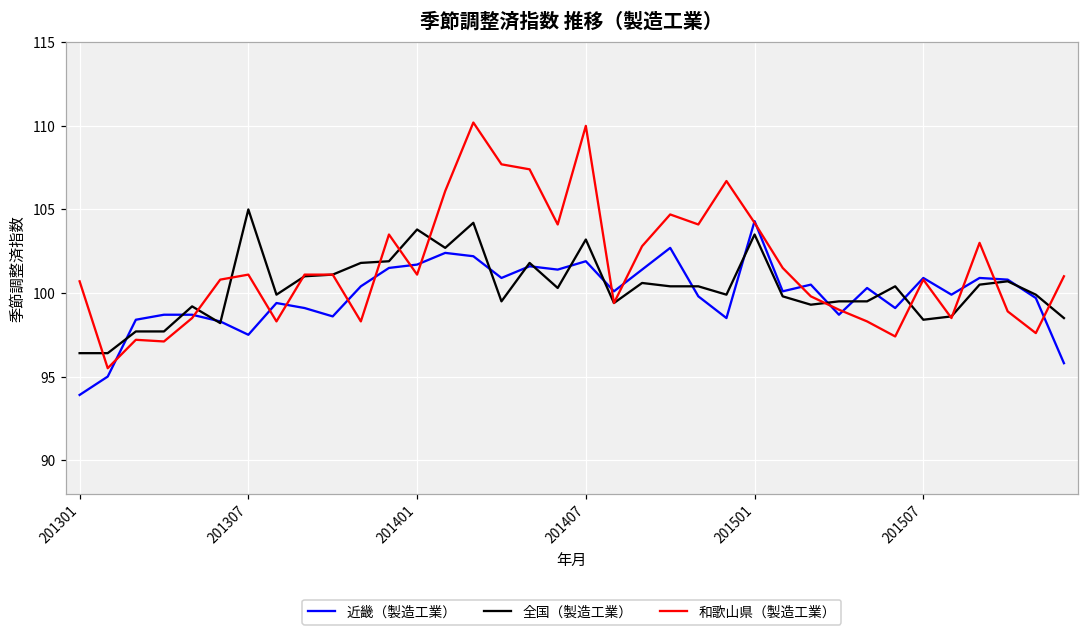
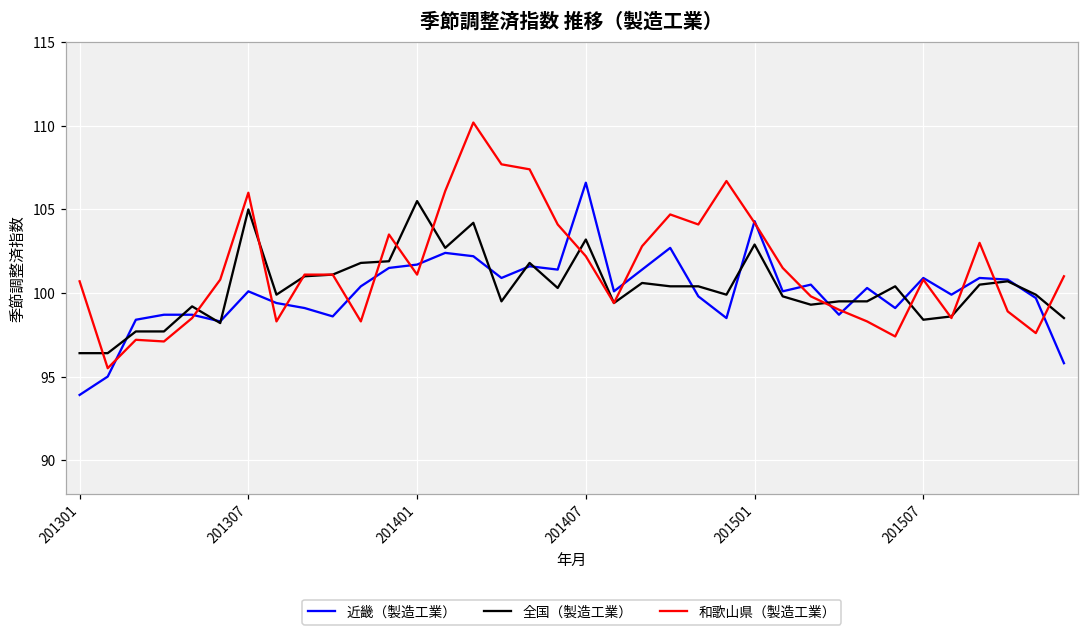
  {
    "近畿（製造工業）": {
      "201301": 93.9,
-     "201307": 97.5,
+     "201307": 100.1,
      "201401": 101.7,
-     "201407": 101.9
+     "201407": 106.6
    },
    "全国（製造工業）": {
      "201301": 96.4,
      "201307": 105.0,
-     "201401": 103.8,
+     "201401": 105.5,
      "201407": 103.2,
-     "201501": 103.5,
+     "201501": 102.9,
      "201507": 98.4
    },
    "和歌山県（製造工業）": {
      "201301": 100.7,
-     "201307": 101.1,
+     "201307": 106.0,
      "201401": 101.1,
-     "201407": 110.0
+     "201407": 102.2
    }
  }
